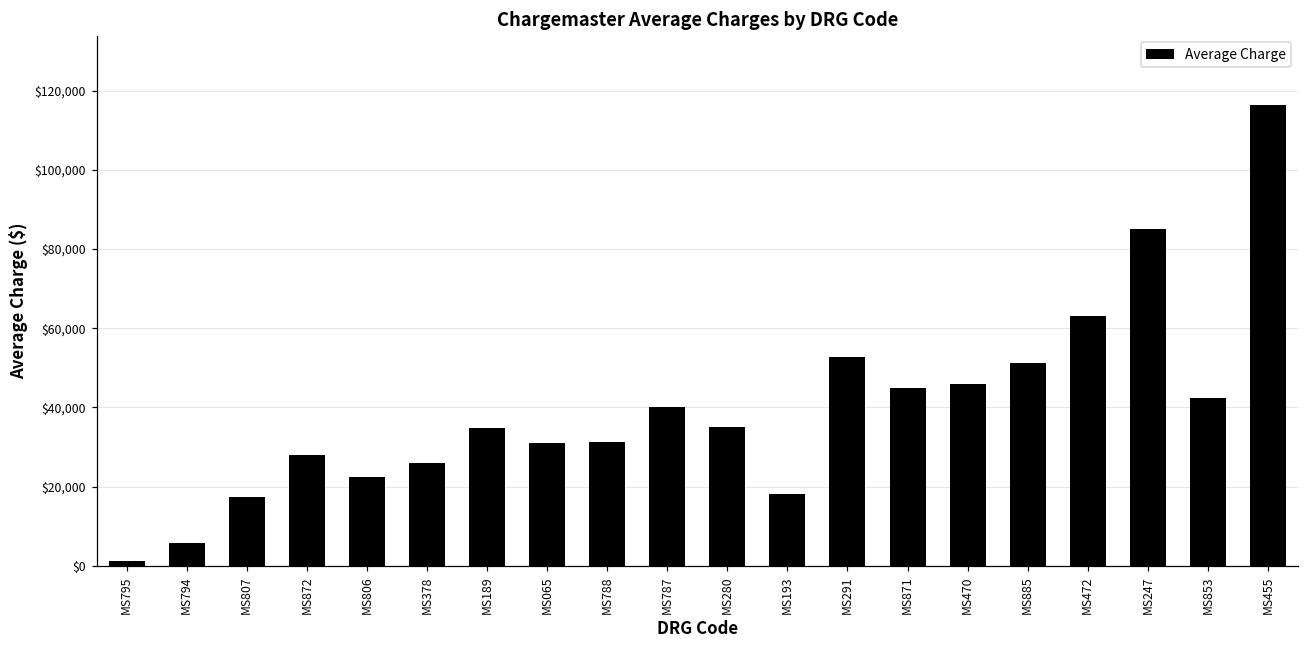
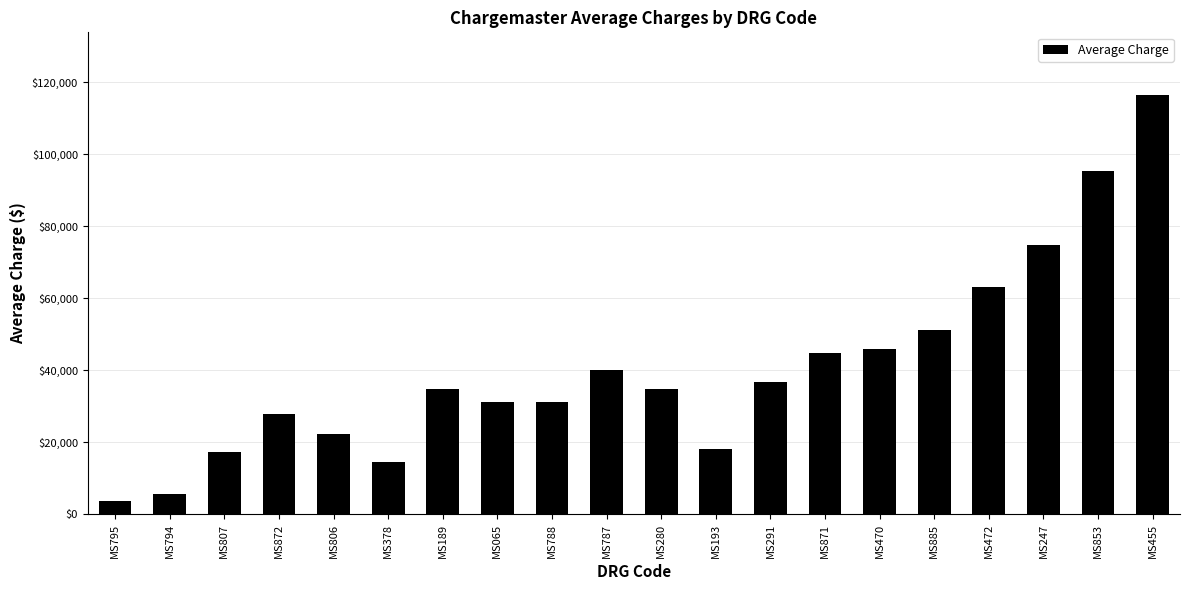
  {
-   "MS795": "$1,000",
+   "MS795": "$4,000",
    "MS794": "$6,000",
    "MS807": "$17,000",
    "MS872": "$28,000",
    "MS806": "$22,000",
-   "MS378": "$26,000",
+   "MS378": "$15,000",
    "MS189": "$35,000",
    "MS065": "$31,000",
    "MS788": "$31,000",
    "MS787": "$40,000",
    "MS280": "$35,000",
    "MS193": "$18,000",
-   "MS291": "$53,000",
+   "MS291": "$37,000",
    "MS871": "$45,000",
    "MS470": "$46,000",
    "MS885": "$51,000",
    "MS472": "$63,000",
-   "MS247": "$85,000",
-   "MS853": "$42,000",
+   "MS247": "$75,000",
+   "MS853": "$95,000",
    "MS455": "$116,000"
  }
